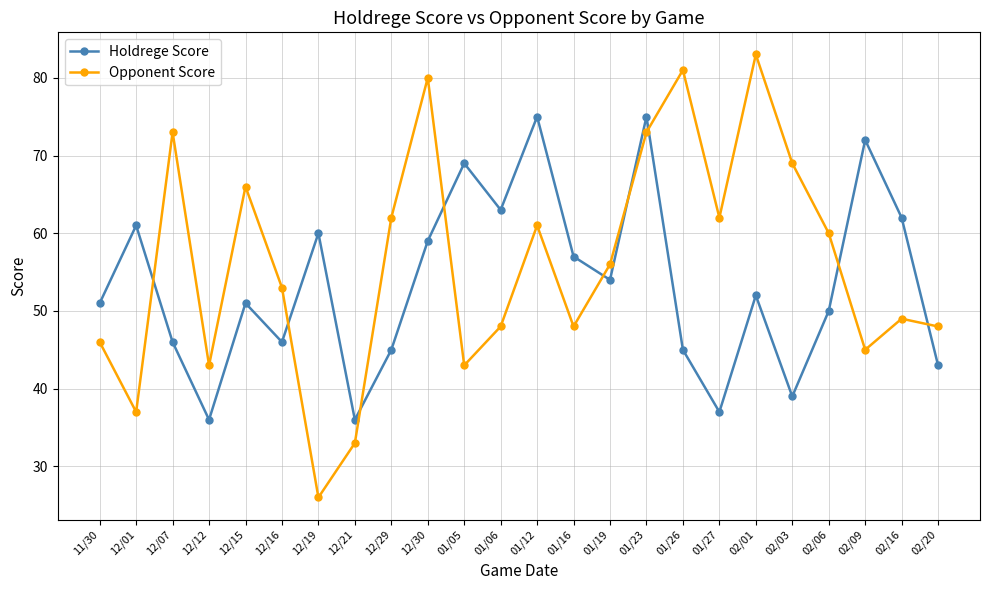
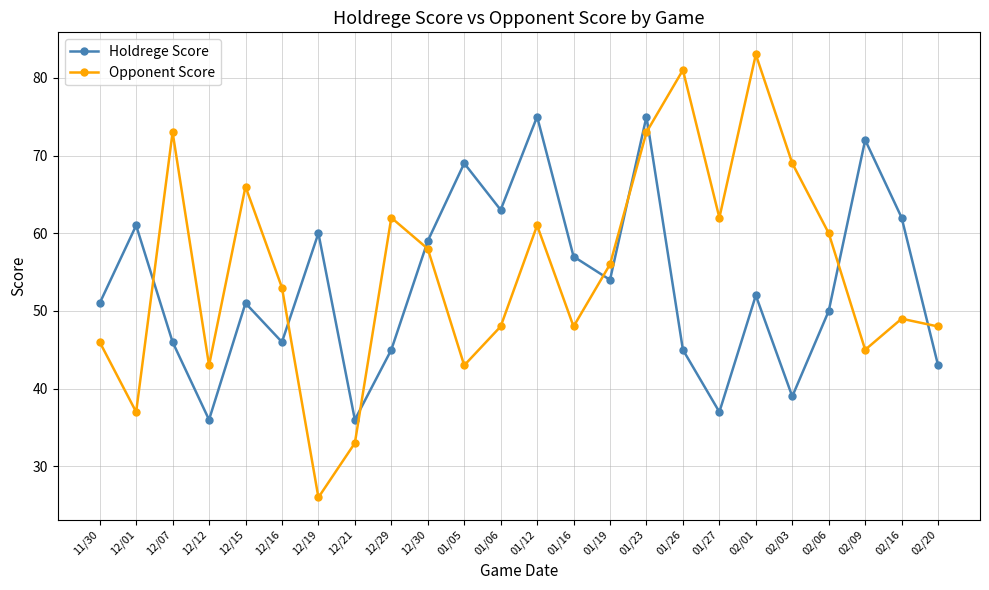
  {
    "Holdrege Score": {
      "11/30": 51,
      "12/01": 61,
      "12/07": 46,
      "12/12": 36,
      "12/15": 51,
      "12/16": 46,
      "12/19": 60,
      "12/21": 36,
      "12/29": 45,
      "12/30": 59,
      "01/05": 69,
      "01/06": 63,
      "01/12": 75,
      "01/16": 57,
      "01/19": 54,
      "01/23": 75,
      "01/26": 45,
      "01/27": 37,
      "02/01": 52,
      "02/03": 39,
      "02/06": 50,
      "02/09": 72,
      "02/16": 62,
      "02/20": 43
    },
    "Opponent Score": {
      "11/30": 46,
      "12/01": 37,
      "12/07": 73,
      "12/12": 43,
      "12/15": 66,
      "12/16": 53,
      "12/19": 26,
      "12/21": 33,
      "12/29": 62,
-     "12/30": 80,
+     "12/30": 58,
      "01/05": 43,
      "01/06": 48,
      "01/12": 61,
      "01/16": 48,
      "01/19": 56,
      "01/23": 73,
      "01/26": 81,
      "01/27": 62,
      "02/01": 83,
      "02/03": 69,
      "02/06": 60,
      "02/09": 45,
      "02/16": 49,
      "02/20": 48
    }
  }
